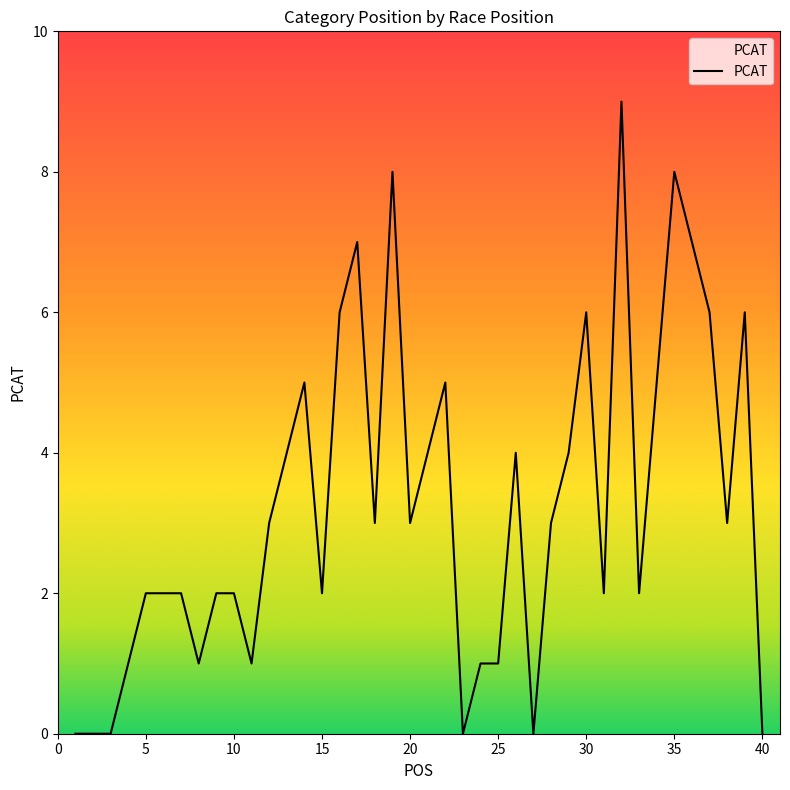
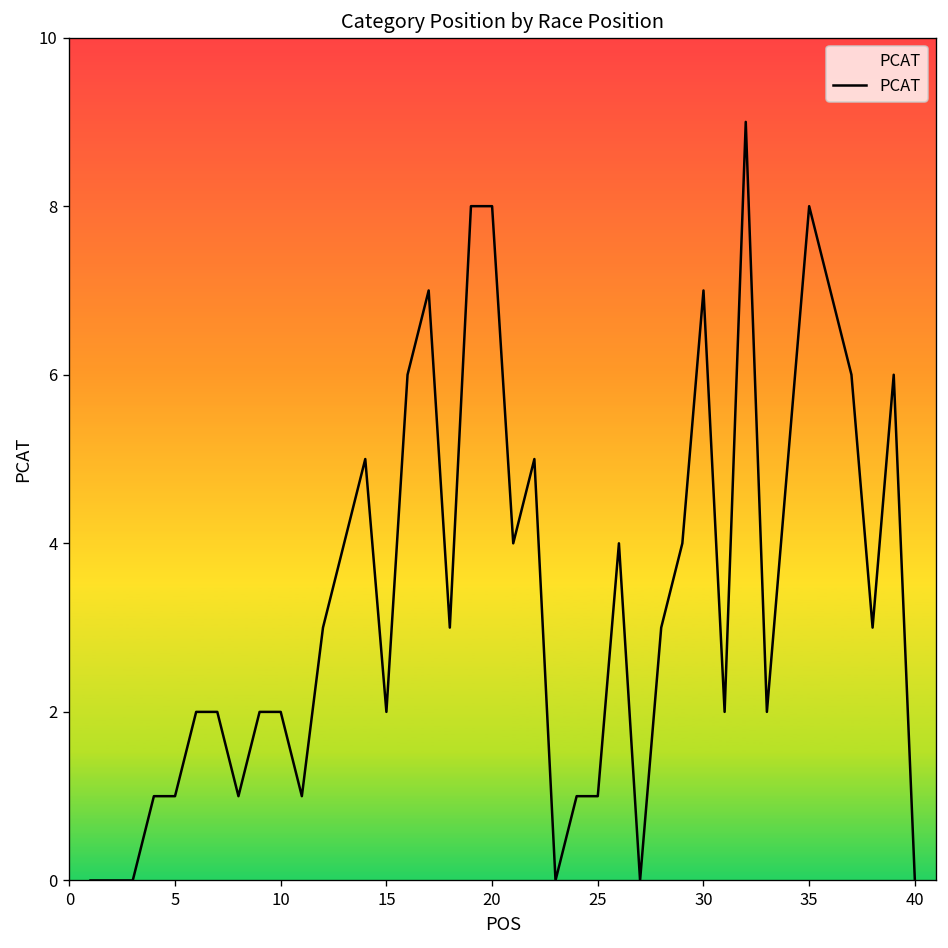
  {
-   "5": 2,
+   "5": 1,
    "10": 2,
    "15": 2,
-   "20": 3,
+   "20": 8,
    "25": 1,
-   "30": 6,
+   "30": 7,
    "35": 8,
    "40": 0
  }
